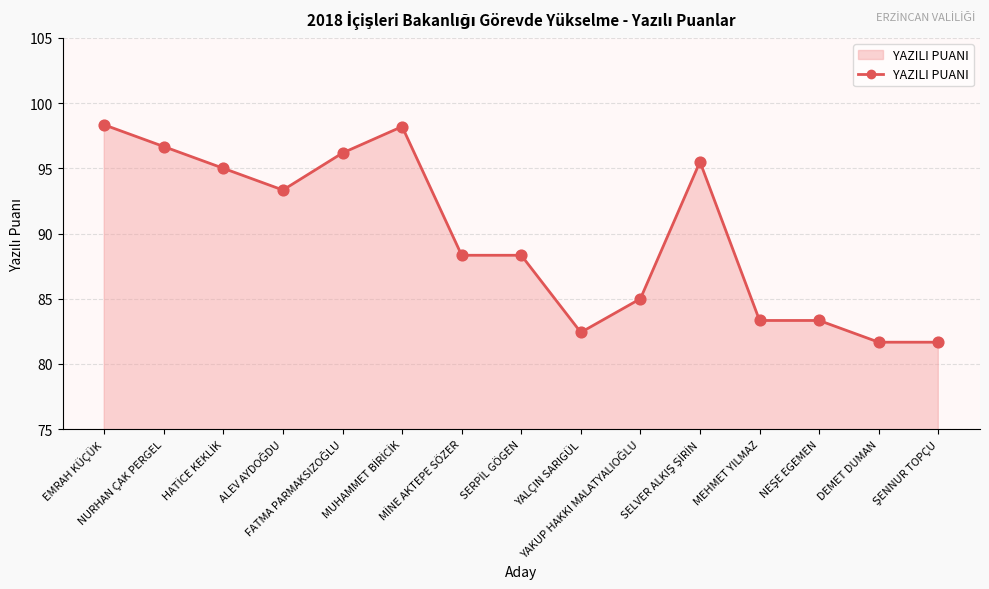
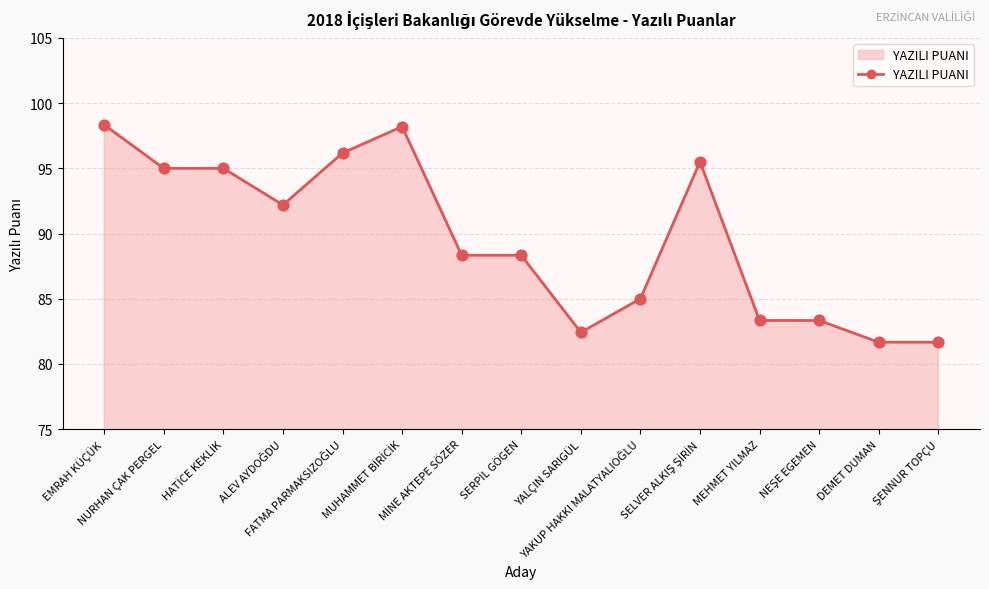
  {
    "EMRAH KÜÇÜK": 98.3,
-   "NURHAN ÇAK PERGEL": 96.7,
+   "NURHAN ÇAK PERGEL": 95.0,
    "HATİCE KEKLİK": 95.0,
-   "ALEV AYDOĞDU": 93.3,
+   "ALEV AYDOĞDU": 92.2,
    "FATMA PARMAKSIZOĞLU": 96.2,
    "MUHAMMET BİRİCİK": 98.2,
    "MİNE AKTEPE SÖZER": 88.3,
    "SERPİL GÖGEN": 88.3,
    "YALÇIN SARIGÜL": 82.4,
    "YAKUP HAKKI MALATYALIOĞLU": 85.0,
    "SELVER ALKIŞ ŞİRİN": 95.5,
    "MEHMET YILMAZ": 83.3,
    "NEŞE EGEMEN": 83.3,
    "DEMET DUMAN": 81.7,
    "ŞENNUR TOPÇU": 81.7
  }
